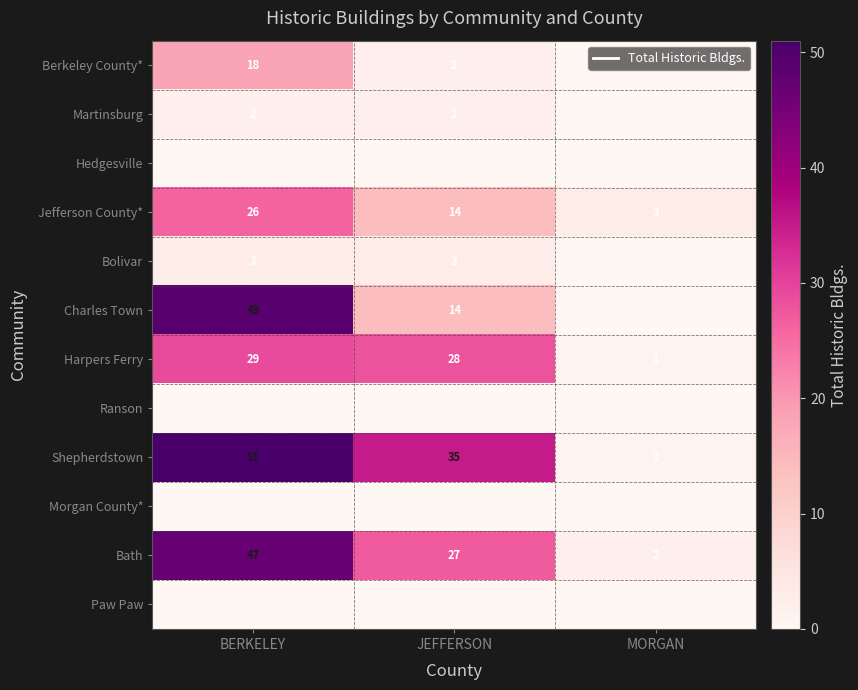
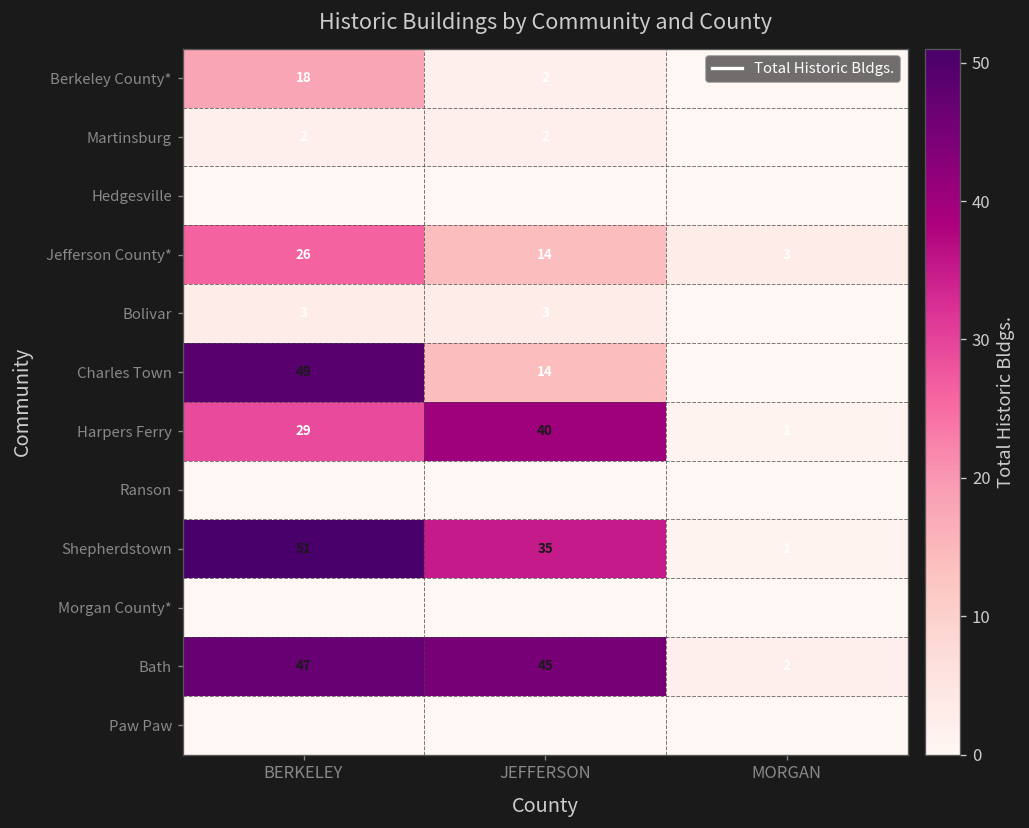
  {
    "Berkeley County*": {
      "BERKELEY": 18
    },
    "Jefferson County*": {
      "BERKELEY": 26,
      "JEFFERSON": 14
    },
    "Charles Town": {
      "BERKELEY": 49,
      "JEFFERSON": 14
    },
    "Harpers Ferry": {
      "BERKELEY": 29,
-     "JEFFERSON": 28
+     "JEFFERSON": 40
    },
    "Shepherdstown": {
      "BERKELEY": 51,
      "JEFFERSON": 35
    },
    "Bath": {
      "BERKELEY": 47,
-     "JEFFERSON": 27
+     "JEFFERSON": 45
    }
  }
